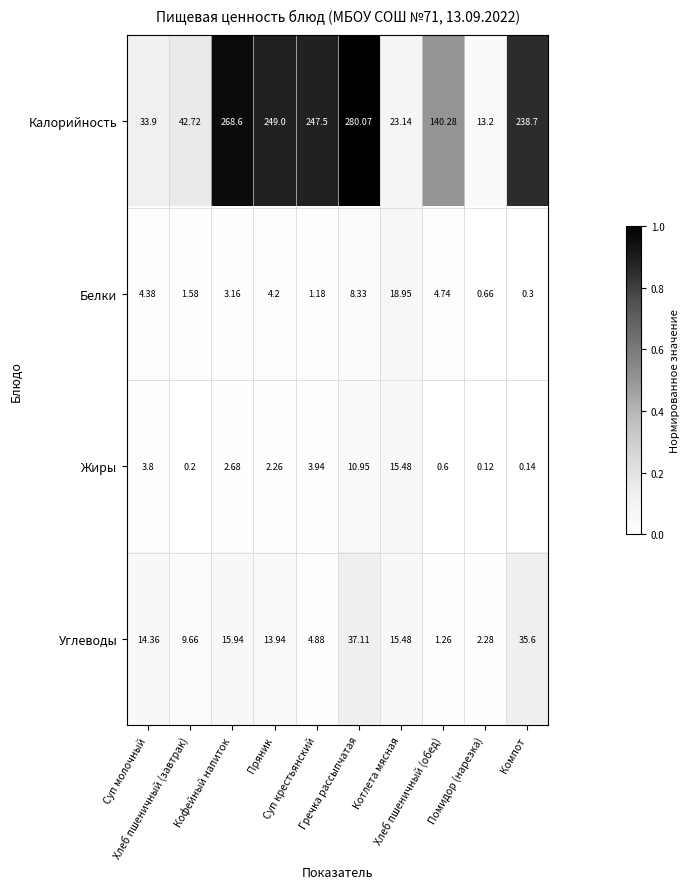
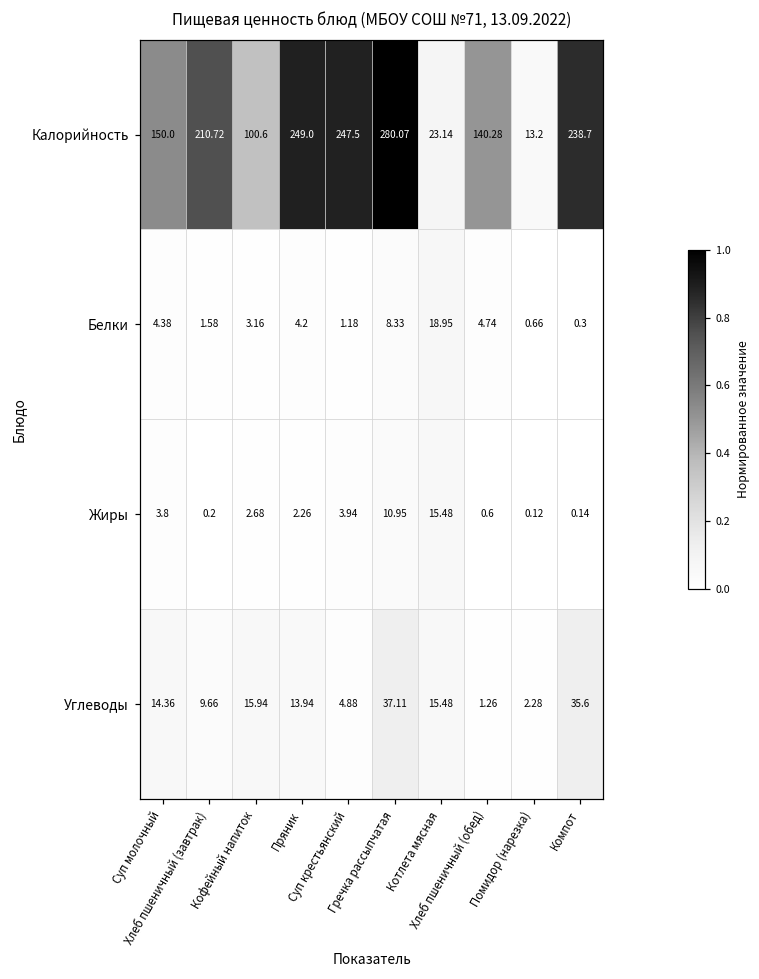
  {
    "Калорийность": {
-     "Суп молочный": 33.9,
-     "Хлеб пшеничный (завтрак)": 42.72,
-     "Кофейный напиток": 268.6,
+     "Суп молочный": 150.0,
+     "Хлеб пшеничный (завтрак)": 210.72,
+     "Кофейный напиток": 100.6,
      "Пряник": 249.0,
      "Суп крестьянский": 247.5,
      "Гречка рассыпчатая": 280.07,
      "Котлета мясная": 23.14,
      "Хлеб пшеничный (обед)": 140.28,
      "Помидор (нарезка)": 13.2,
      "Компот": 238.7
    },
    "Белки": {
      "Суп молочный": 4.38,
      "Хлеб пшеничный (завтрак)": 1.58,
      "Кофейный напиток": 3.16,
      "Пряник": 4.2,
      "Суп крестьянский": 1.18,
      "Гречка рассыпчатая": 8.33,
      "Котлета мясная": 18.95,
      "Хлеб пшеничный (обед)": 4.74,
      "Помидор (нарезка)": 0.66,
      "Компот": 0.3
    },
    "Жиры": {
      "Суп молочный": 3.8,
      "Хлеб пшеничный (завтрак)": 0.2,
      "Кофейный напиток": 2.68,
      "Пряник": 2.26,
      "Суп крестьянский": 3.94,
      "Гречка рассыпчатая": 10.95,
      "Котлета мясная": 15.48,
      "Хлеб пшеничный (обед)": 0.6,
      "Помидор (нарезка)": 0.12,
      "Компот": 0.14
    },
    "Углеводы": {
      "Суп молочный": 14.36,
      "Хлеб пшеничный (завтрак)": 9.66,
      "Кофейный напиток": 15.94,
      "Пряник": 13.94,
      "Суп крестьянский": 4.88,
      "Гречка рассыпчатая": 37.11,
      "Котлета мясная": 15.48,
      "Хлеб пшеничный (обед)": 1.26,
      "Помидор (нарезка)": 2.28,
      "Компот": 35.6
    }
  }
